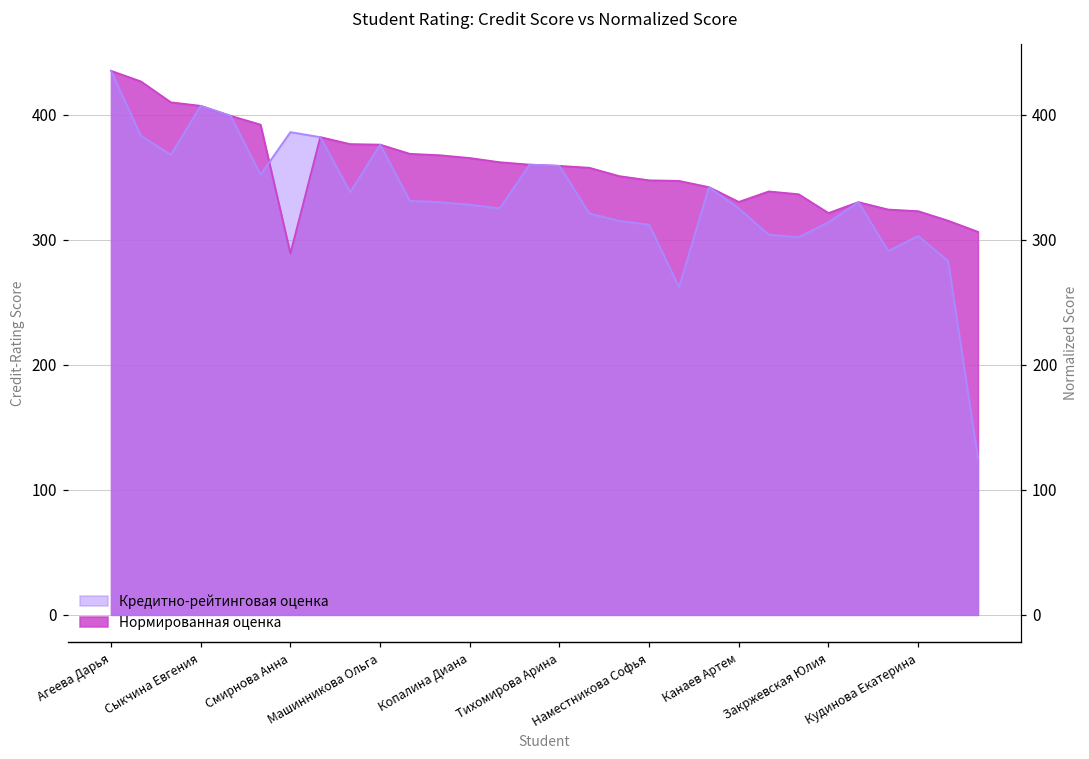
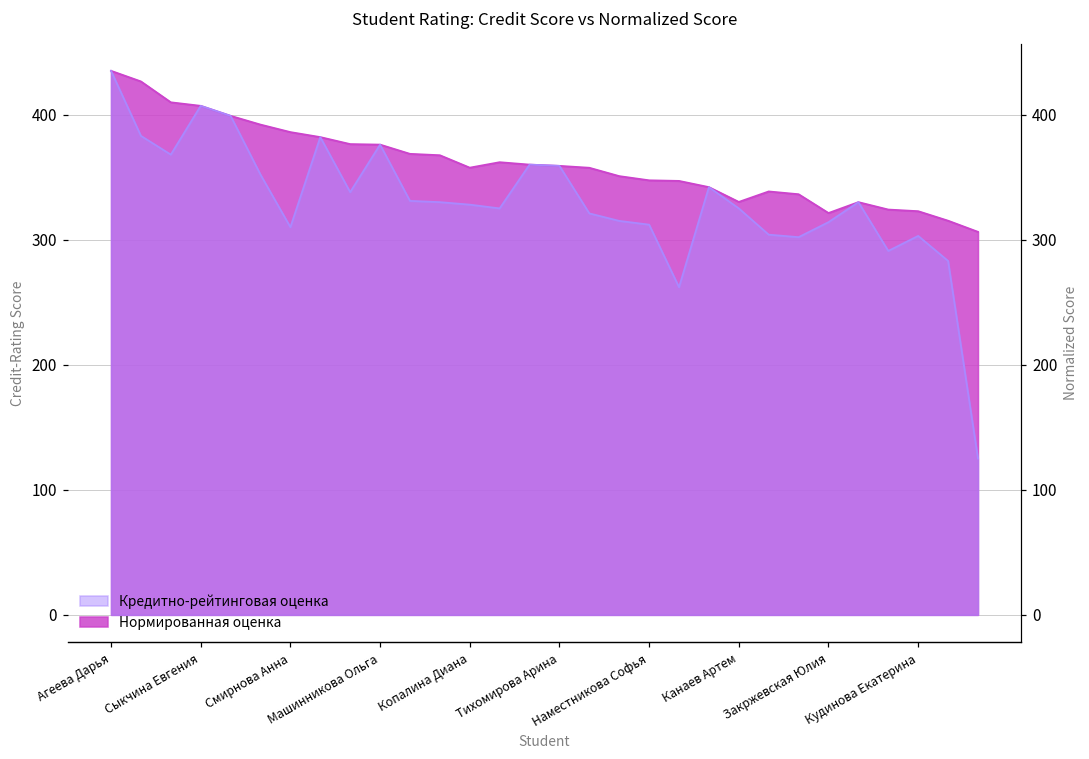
  {
    "Нормированная оценка": {
-     "Смирнова Анна": 289,
-     "Копалина Диана": 365,
+     "Смирнова Анна": 386,
+     "Копалина Диана": 358,
      "Наместникова Софья": 347,
      "Канаев Артем": 330,
      "Закржевская Юлия": 321,
      "Кудинова Екатерина": 323
    },
    "Кредитно-рейтинговая оценка": {
-     "Смирнова Анна": 386,
+     "Смирнова Анна": 310,
      "Копалина Диана": 328,
      "Наместникова Софья": 312,
      "Канаев Артем": 325,
      "Закржевская Юлия": 314,
      "Кудинова Екатерина": 303
    }
  }
